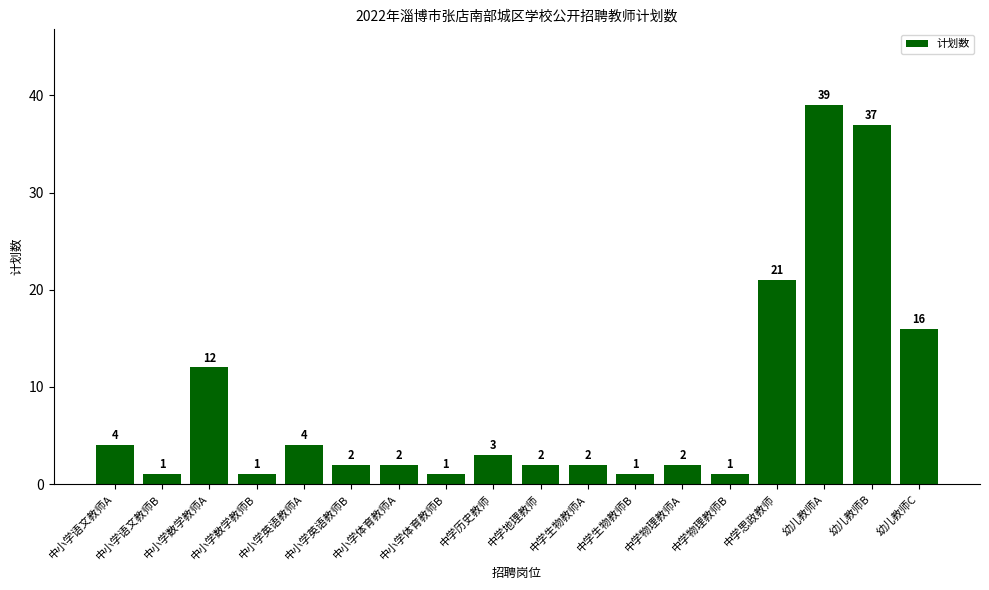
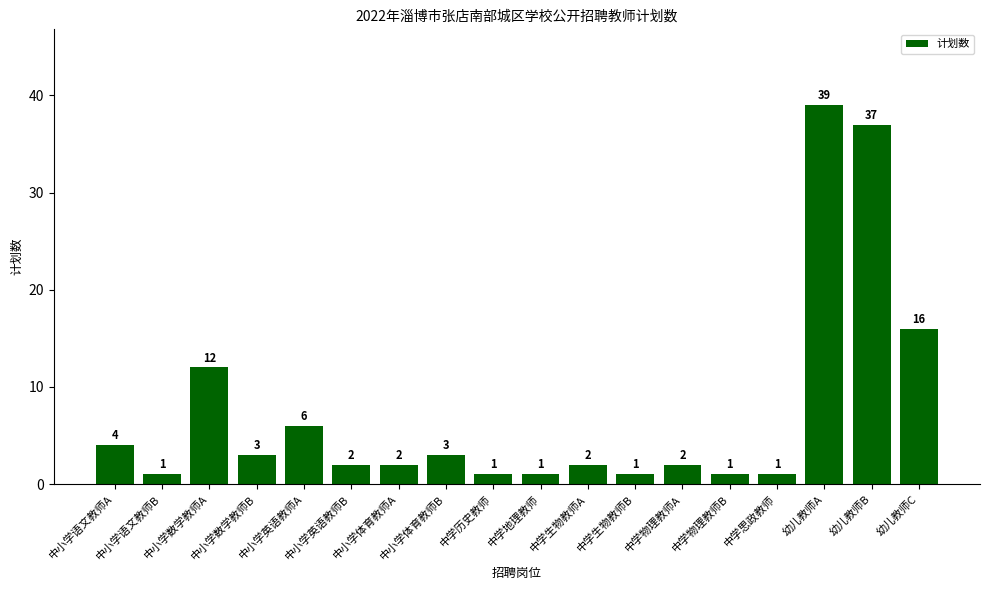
  {
    "中小学语文教师A": 4,
    "中小学语文教师B": 1,
    "中小学数学教师A": 12,
-   "中小学数学教师B": 1,
-   "中小学英语教师A": 4,
+   "中小学数学教师B": 3,
+   "中小学英语教师A": 6,
    "中小学英语教师B": 2,
    "中小学体育教师A": 2,
-   "中小学体育教师B": 1,
-   "中学历史教师": 3,
-   "中学地理教师": 2,
+   "中小学体育教师B": 3,
+   "中学历史教师": 1,
+   "中学地理教师": 1,
    "中学生物教师A": 2,
    "中学生物教师B": 1,
    "中学物理教师A": 2,
    "中学物理教师B": 1,
-   "中学思政教师": 21,
+   "中学思政教师": 1,
    "幼儿教师A": 39,
    "幼儿教师B": 37,
    "幼儿教师C": 16
  }
